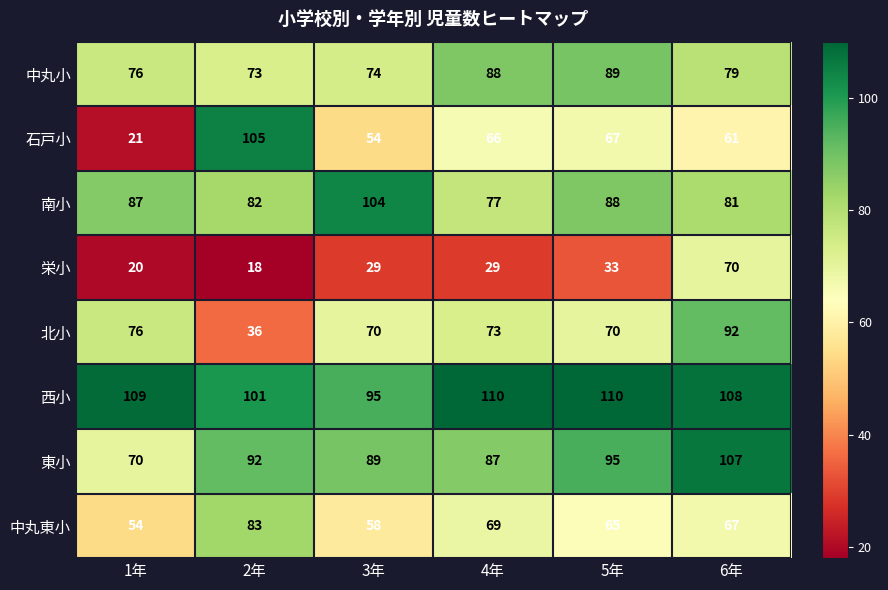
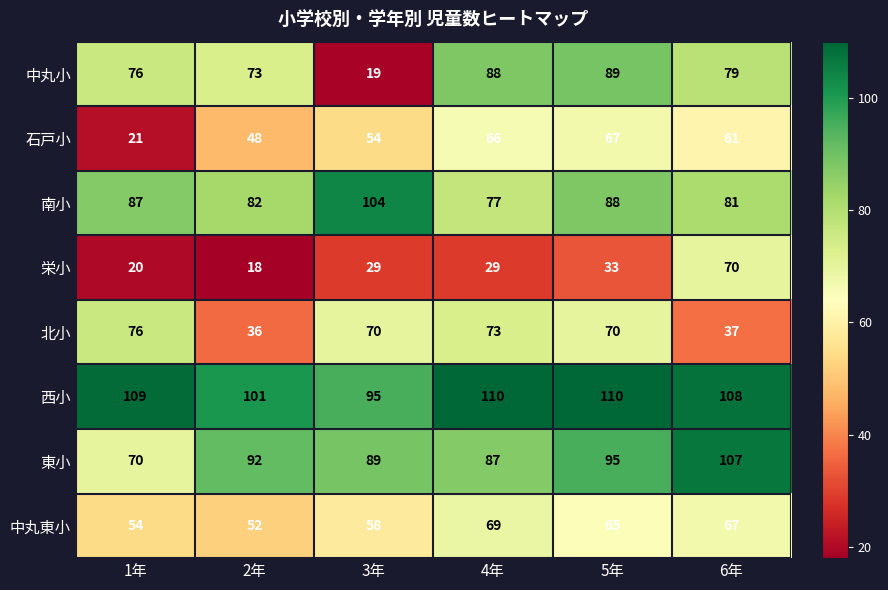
  {
    "中丸小": {
      "1年": 76,
      "2年": 73,
-     "3年": 74,
+     "3年": 19,
      "4年": 88,
      "5年": 89,
      "6年": 79
    },
    "石戸小": {
      "1年": 21,
-     "2年": 105,
+     "2年": 48,
      "3年": 54,
      "4年": 66,
      "5年": 67,
      "6年": 61
    },
    "南小": {
      "1年": 87,
      "2年": 82,
      "3年": 104,
      "4年": 77,
      "5年": 88,
      "6年": 81
    },
    "栄小": {
      "1年": 20,
      "2年": 18,
      "3年": 29,
      "4年": 29,
      "5年": 33,
      "6年": 70
    },
    "北小": {
      "1年": 76,
      "2年": 36,
      "3年": 70,
      "4年": 73,
      "5年": 70,
-     "6年": 92
+     "6年": 37
    },
    "西小": {
      "1年": 109,
      "2年": 101,
      "3年": 95,
      "4年": 110,
      "5年": 110,
      "6年": 108
    },
    "東小": {
      "1年": 70,
      "2年": 92,
      "3年": 89,
      "4年": 87,
      "5年": 95,
      "6年": 107
    },
    "中丸東小": {
      "1年": 54,
-     "2年": 83,
+     "2年": 52,
      "3年": 58,
      "4年": 69,
      "5年": 65,
      "6年": 67
    }
  }
